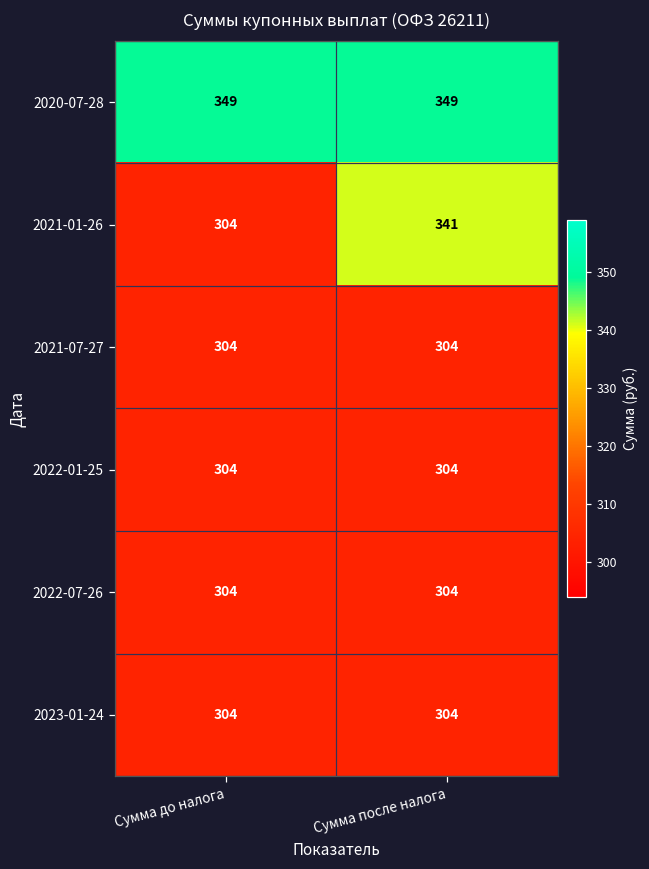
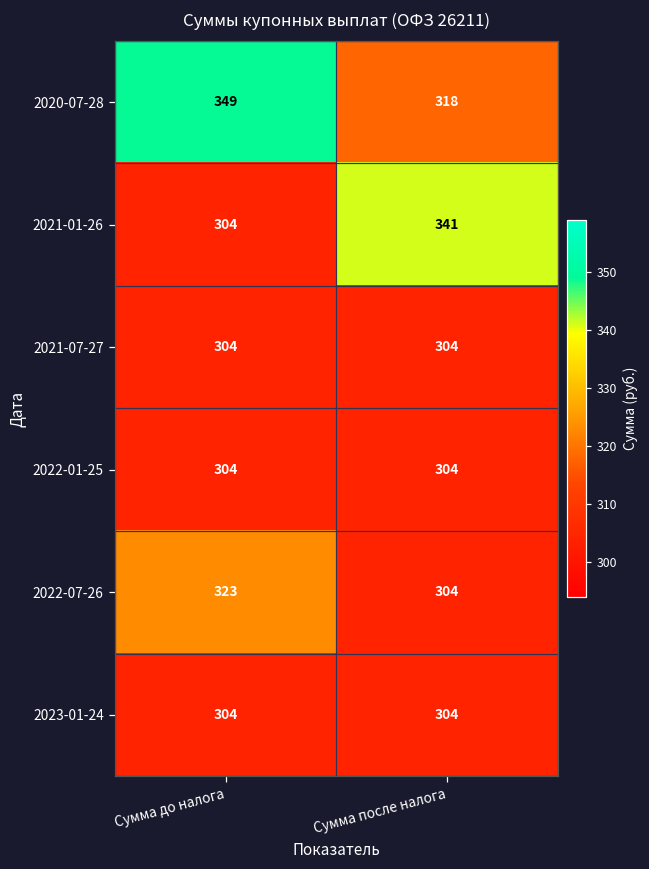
  {
    "2020-07-28": {
      "Сумма до налога": 349,
-     "Сумма после налога": 349
+     "Сумма после налога": 318
    },
    "2021-01-26": {
      "Сумма до налога": 304,
      "Сумма после налога": 341
    },
    "2021-07-27": {
      "Сумма до налога": 304,
      "Сумма после налога": 304
    },
    "2022-01-25": {
      "Сумма до налога": 304,
      "Сумма после налога": 304
    },
    "2022-07-26": {
-     "Сумма до налога": 304,
+     "Сумма до налога": 323,
      "Сумма после налога": 304
    },
    "2023-01-24": {
      "Сумма до налога": 304,
      "Сумма после налога": 304
    }
  }
